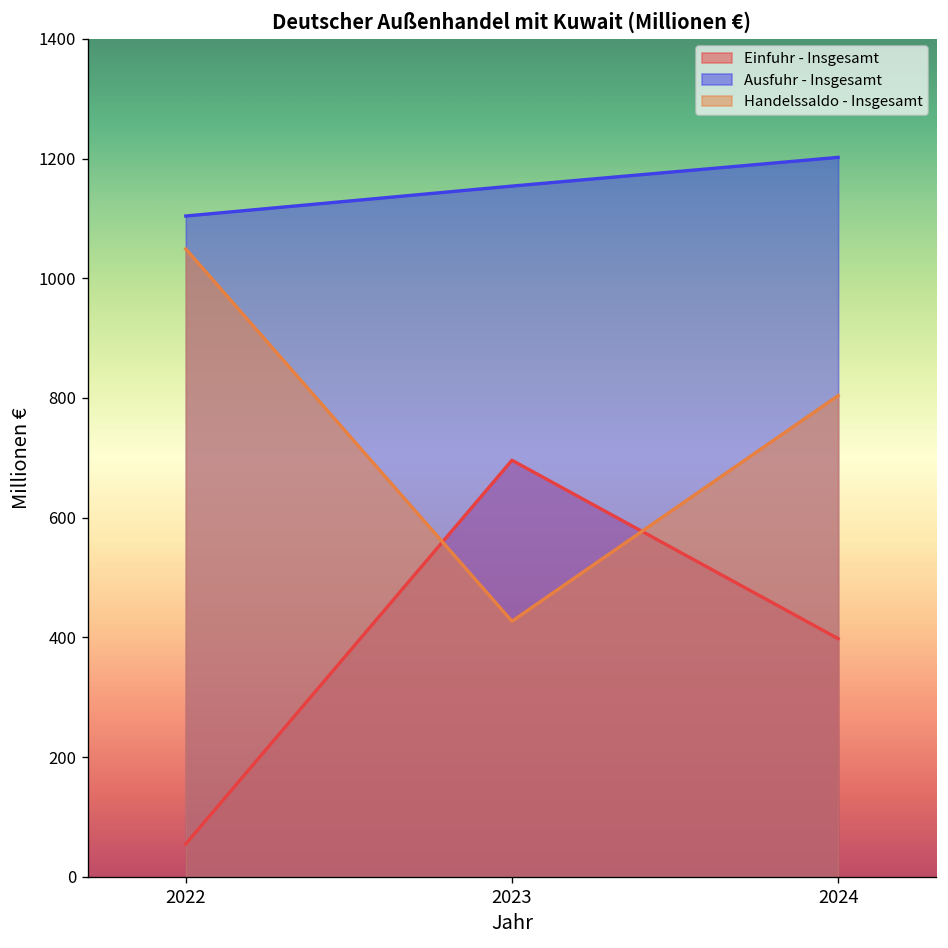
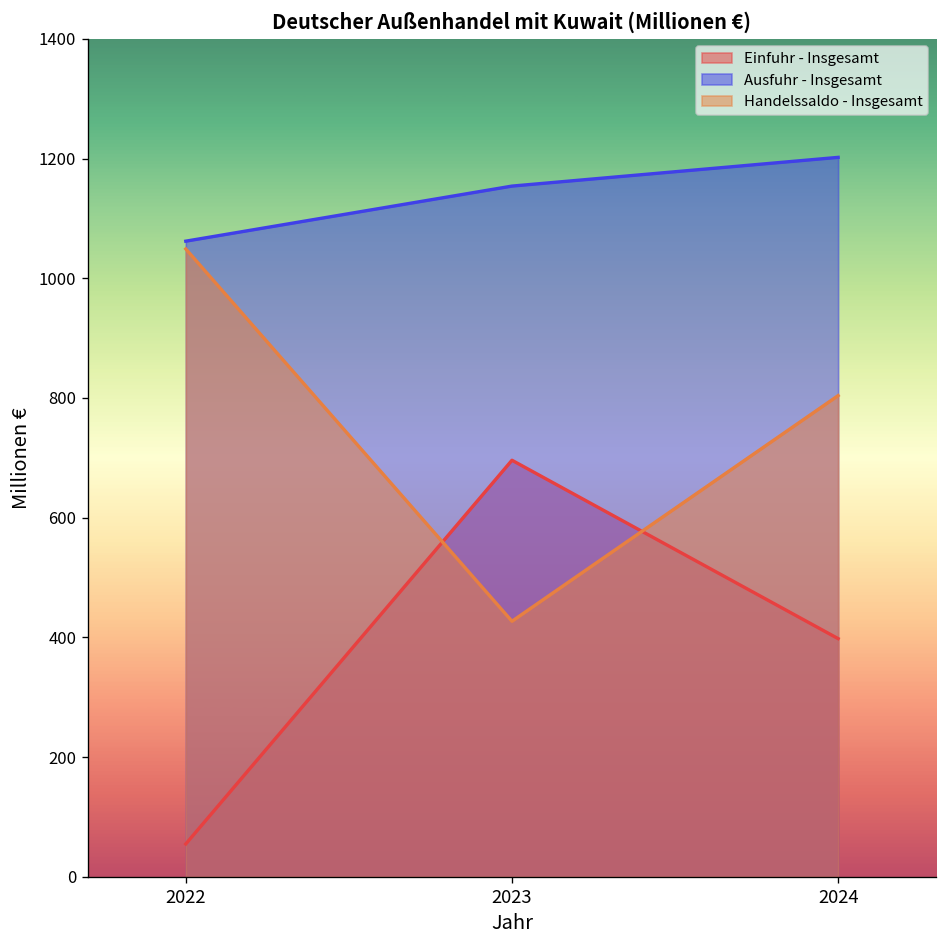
  {
    "Ausfuhr - Insgesamt": {
-     "2022": 1100,
+     "2022": 1060,
      "2023": 1150,
      "2024": 1200
    }
  }
